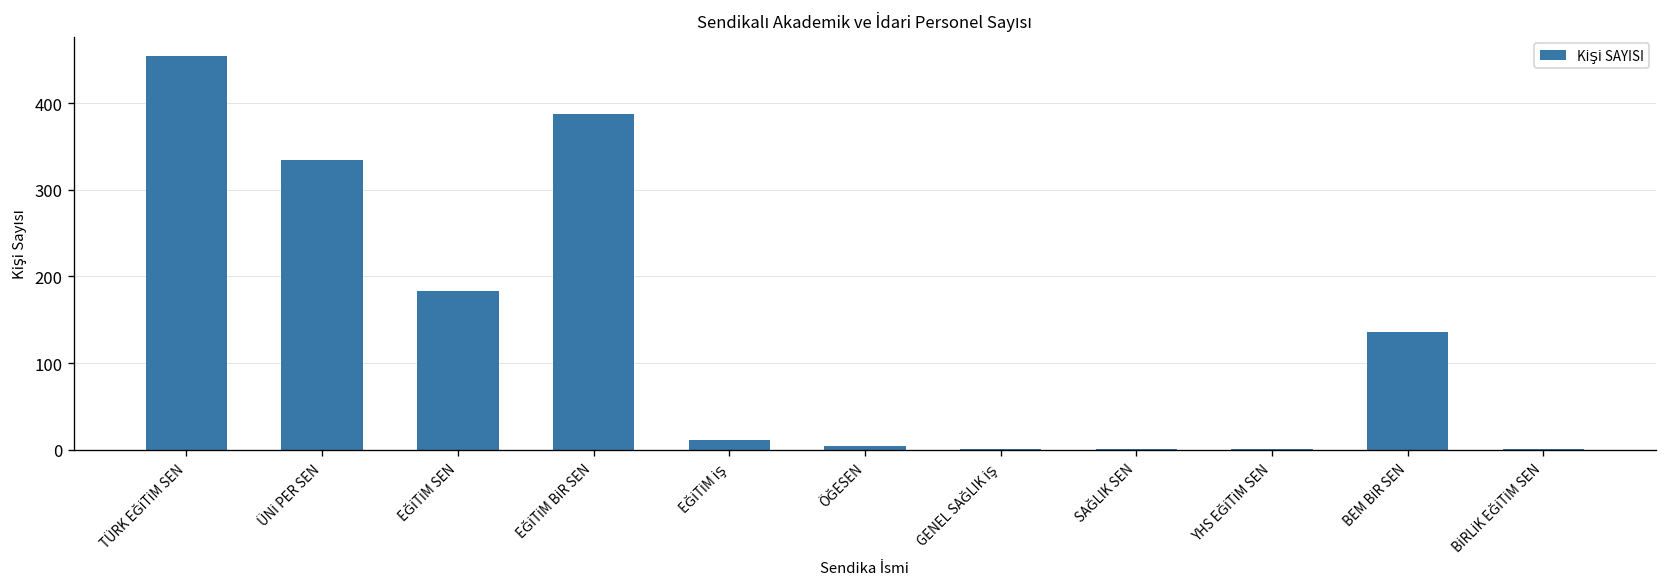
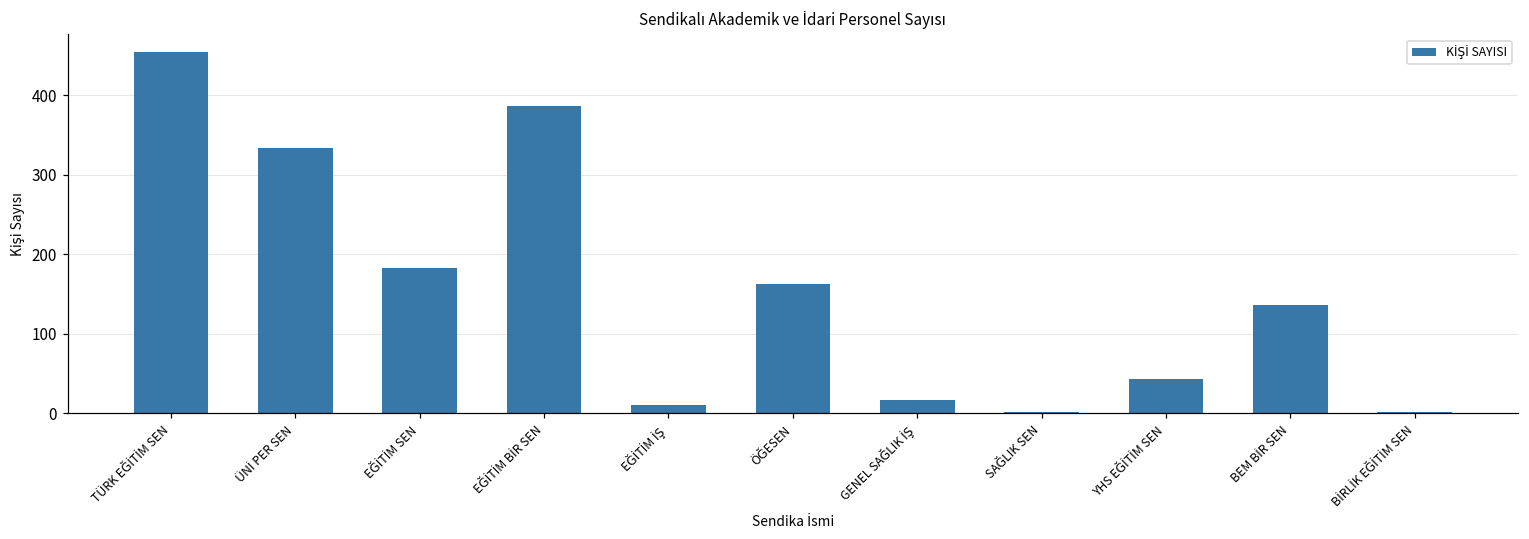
  {
    "TÜRK EĞİTİM SEN": 450,
    "ÜNİ PER SEN": 330,
    "EĞİTİM SEN": 180,
    "EĞİTİM BİR SEN": 390,
    "EĞİTİM İŞ": 10,
-   "ÖĞESEN": 0,
-   "GENEL SAĞLIK İŞ": 0,
-   "YHS EĞİTİM SEN": 0,
+   "ÖĞESEN": 160,
+   "GENEL SAĞLIK İŞ": 20,
+   "YHS EĞİTİM SEN": 40,
    "BEM BİR SEN": 140
  }
